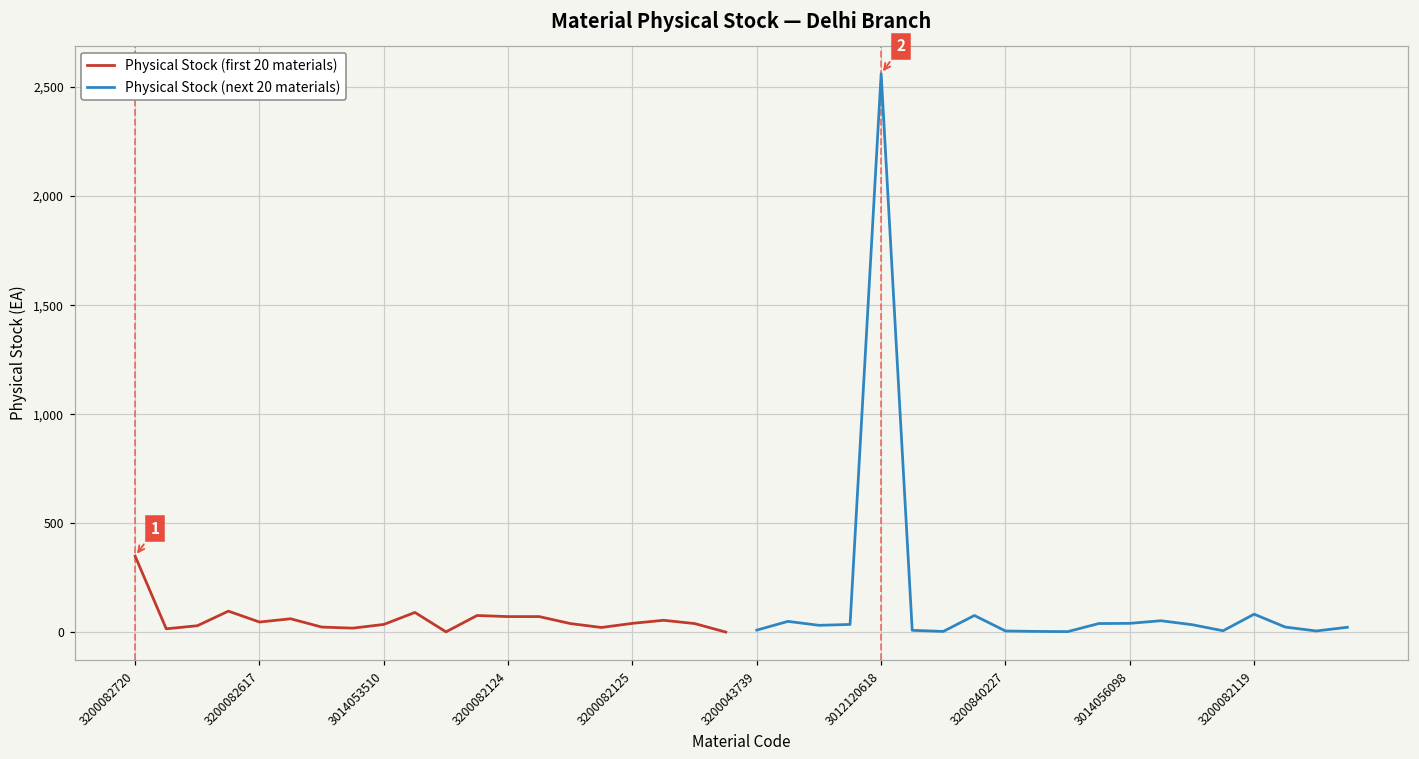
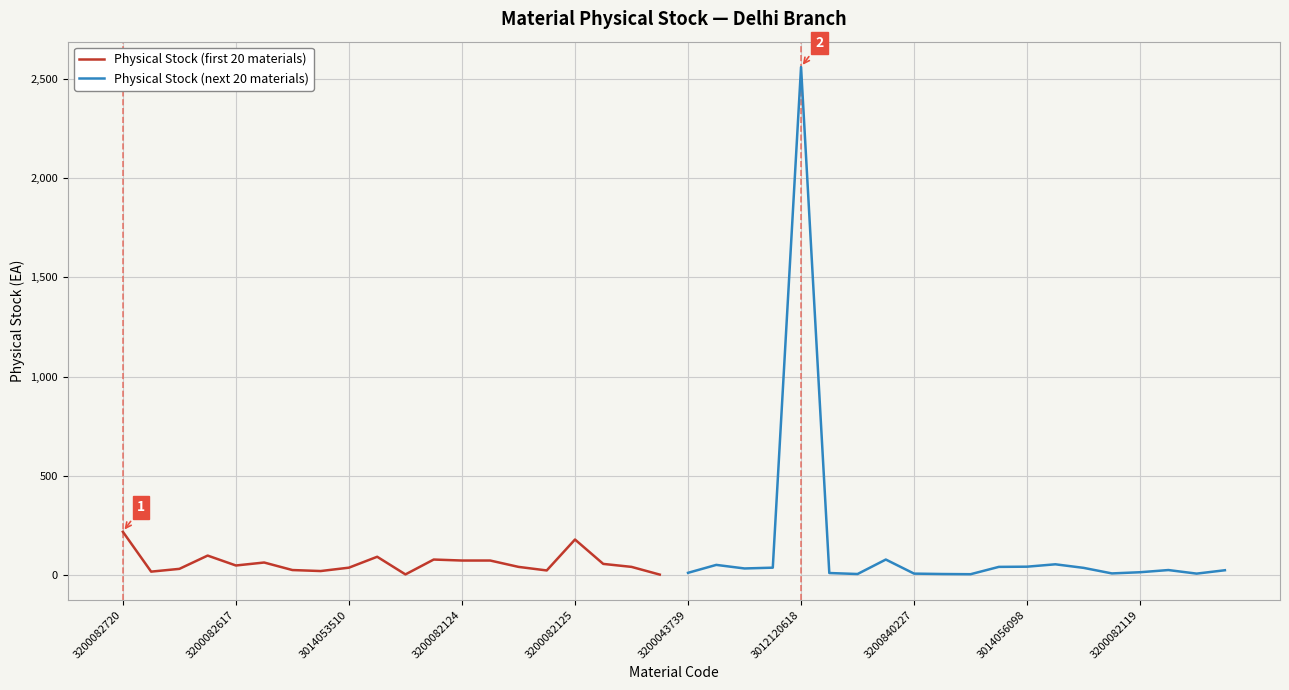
  {
    "Physical Stock (first 20 materials)": {
-     "3200082720": 350,
+     "3200082720": 220,
      "3200082617": 50,
      "3014053510": 40,
      "3200082124": 70,
-     "3200082125": 40
+     "3200082125": 180
    },
    "Physical Stock (next 20 materials)": {
      "3200043739": 10,
      "3200840227": 10,
      "3014056098": 40,
-     "3200082119": 80
+     "3200082119": 10
    }
  }
